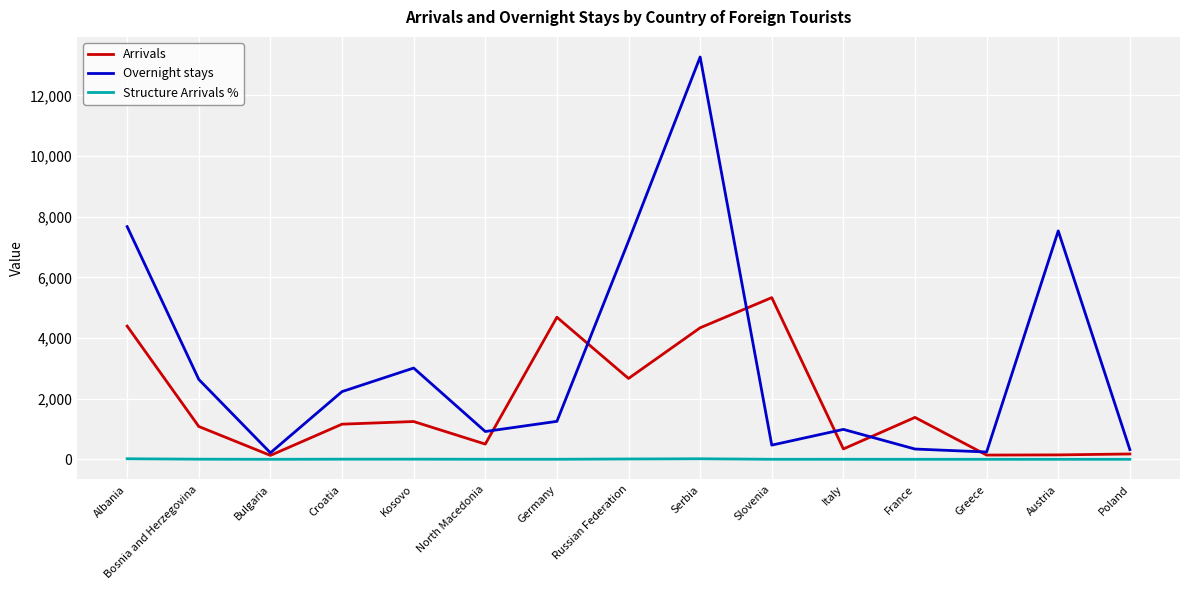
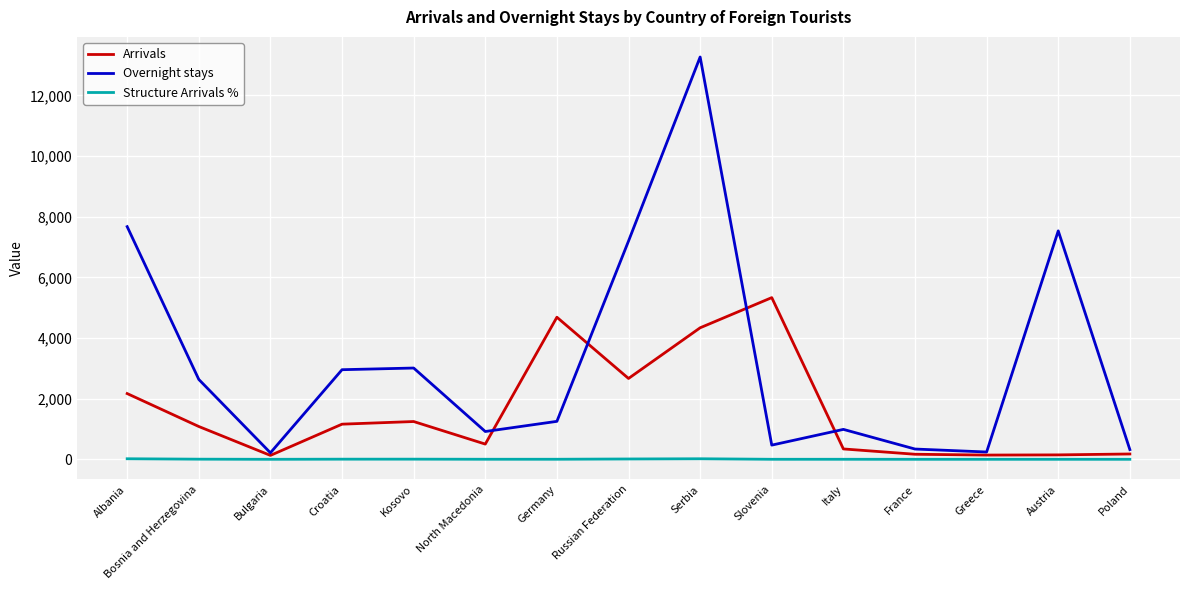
  {
    "Arrivals": {
-     "Albania": "4,400",
+     "Albania": "2,200",
      "Bosnia and Herzegovina": "1,100",
      "Bulgaria": "100",
      "Croatia": "1,200",
      "Kosovo": "1,200",
      "North Macedonia": "500",
      "Germany": "4,700",
      "Russian Federation": "2,700",
      "Serbia": "4,300",
      "Slovenia": "5,300",
      "Italy": "300",
-     "France": "1,400",
+     "France": "200",
      "Greece": "100",
      "Austria": "100",
      "Poland": "200"
    },
    "Overnight stays": {
      "Albania": "7,700",
      "Bosnia and Herzegovina": "2,600",
      "Bulgaria": "200",
-     "Croatia": "2,200",
+     "Croatia": "3,000",
      "Kosovo": "3,000",
      "North Macedonia": "900",
      "Germany": "1,300",
      "Russian Federation": "7,200",
      "Serbia": "13,300",
      "Slovenia": "500",
      "Italy": "1,000",
      "France": "300",
      "Greece": "200",
      "Austria": "7,500",
      "Poland": "300"
    },
    "Structure Arrivals %": {
      "Albania": "0",
      "Bosnia and Herzegovina": "0",
      "Bulgaria": "0",
      "Croatia": "0",
      "Kosovo": "0",
      "North Macedonia": "0",
      "Germany": "0",
      "Russian Federation": "0",
      "Serbia": "0",
      "Slovenia": "0",
      "Italy": "0",
      "France": "0",
      "Greece": "0",
      "Austria": "0",
      "Poland": "0"
    }
  }
